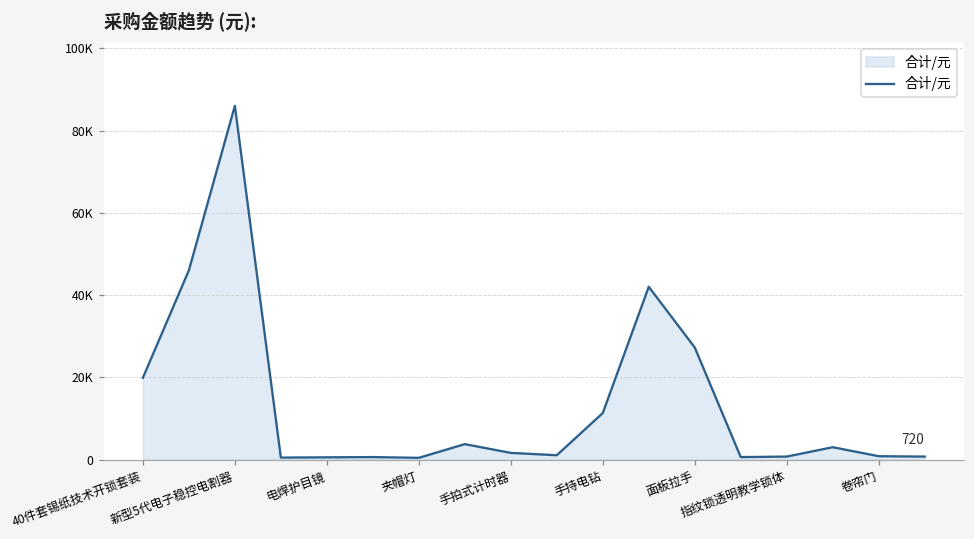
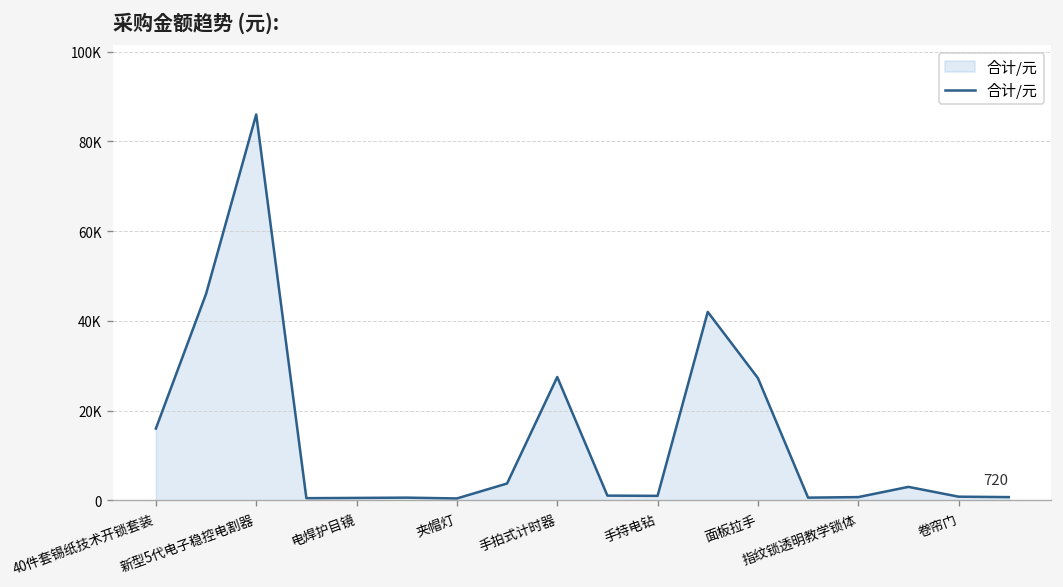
  {
-   "40件套锡纸技术开锁套装": 20000,
+   "40件套锡纸技术开锁套装": 16000,
    "新型5代电子稳控电割器": 86000,
    "电焊护目镜": 1000,
    "夹帽灯": 0,
-   "手拍式计时器": 2000,
-   "手持电钻": 11000,
+   "手拍式计时器": 27000,
+   "手持电钻": 1000,
    "面板拉手": 27000,
    "指纹锁透明教学锁体": 1000,
    "卷帘门": 1000
  }
